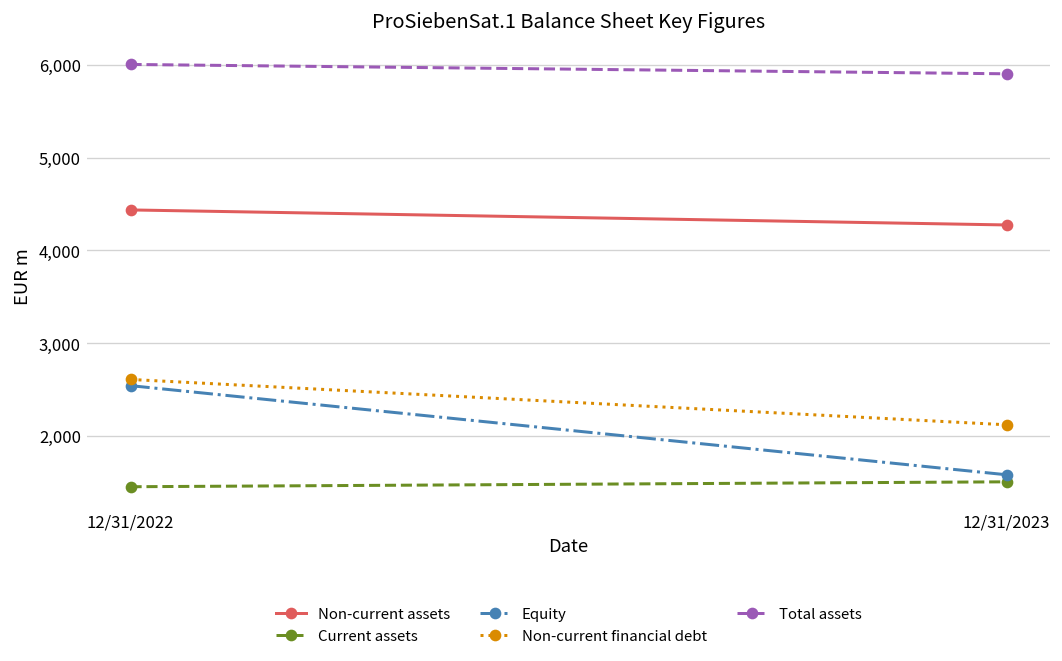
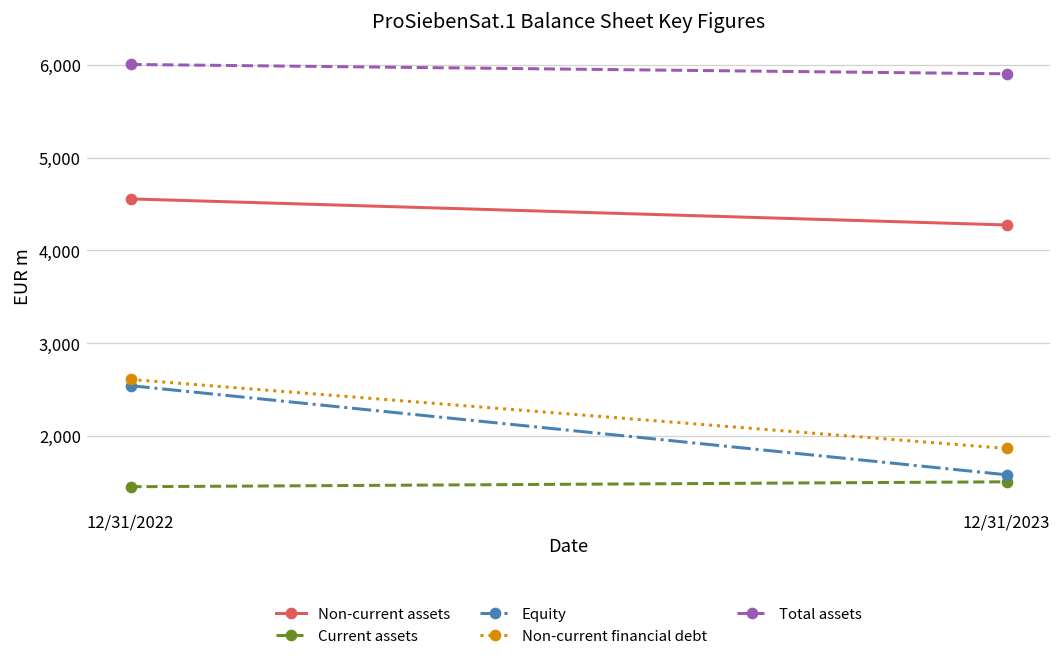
  {
    "Non-current assets": {
-     "12/31/2022": "4,400",
+     "12/31/2022": "4,600",
      "12/31/2023": "4,300"
    },
    "Current assets": {
      "12/31/2022": "1,500",
      "12/31/2023": "1,500"
    },
    "Equity": {
      "12/31/2022": "2,500",
      "12/31/2023": "1,600"
    },
    "Non-current financial debt": {
      "12/31/2022": "2,600",
-     "12/31/2023": "2,100"
+     "12/31/2023": "1,900"
    },
    "Total assets": {
      "12/31/2022": "6,000",
      "12/31/2023": "5,900"
    }
  }
